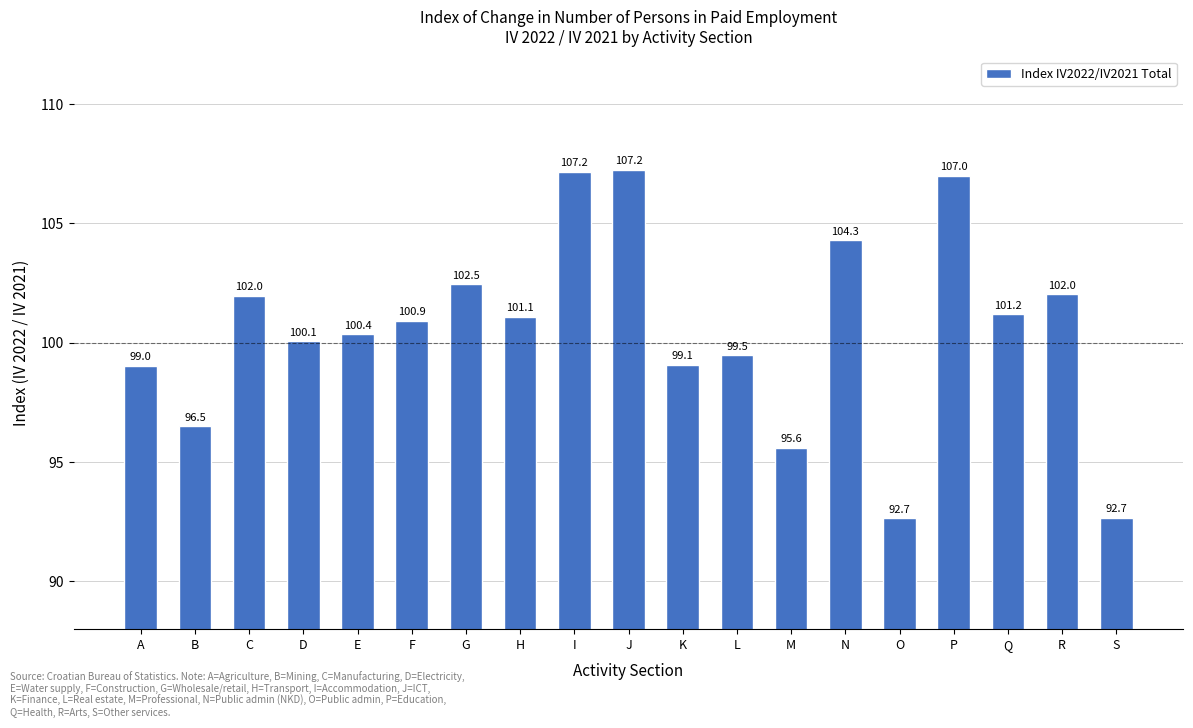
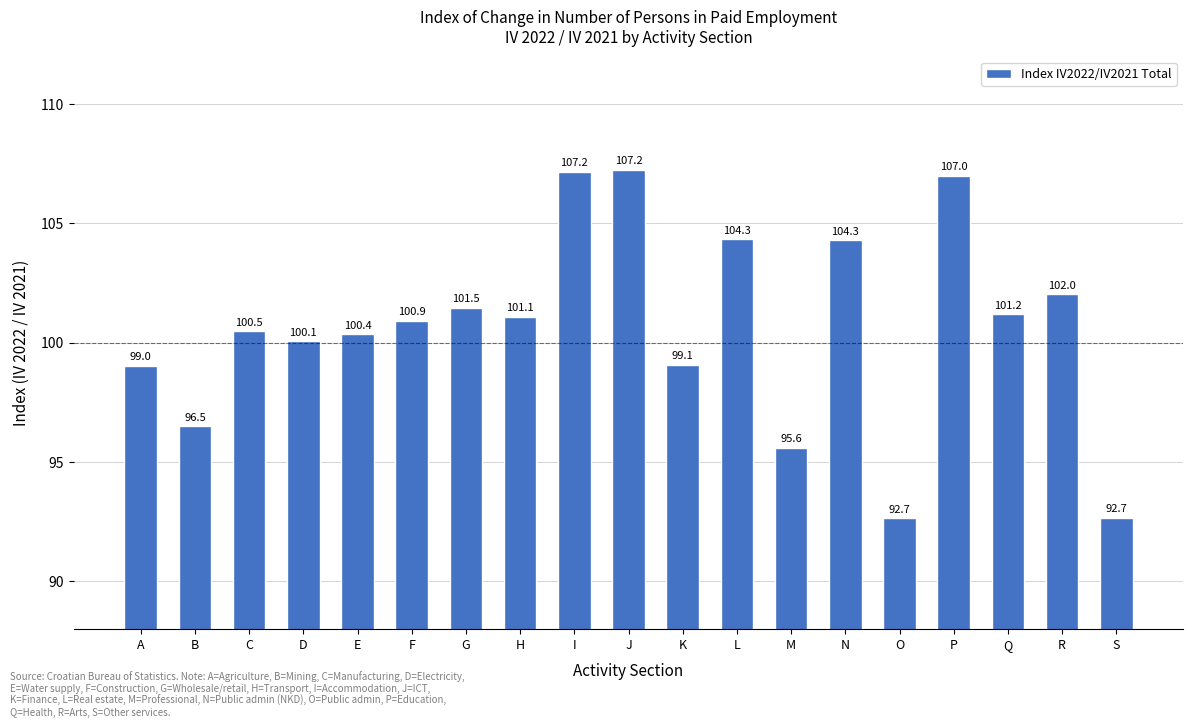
  {
    "A": 99.0,
    "B": 96.5,
-   "C": 102.0,
+   "C": 100.5,
    "D": 100.1,
    "E": 100.4,
    "F": 100.9,
-   "G": 102.5,
+   "G": 101.5,
    "H": 101.1,
    "I": 107.2,
    "J": 107.2,
    "K": 99.1,
-   "L": 99.5,
+   "L": 104.3,
    "M": 95.6,
    "N": 104.3,
    "O": 92.7,
    "P": 107.0,
    "Q": 101.2,
    "R": 102.0,
    "S": 92.7
  }
